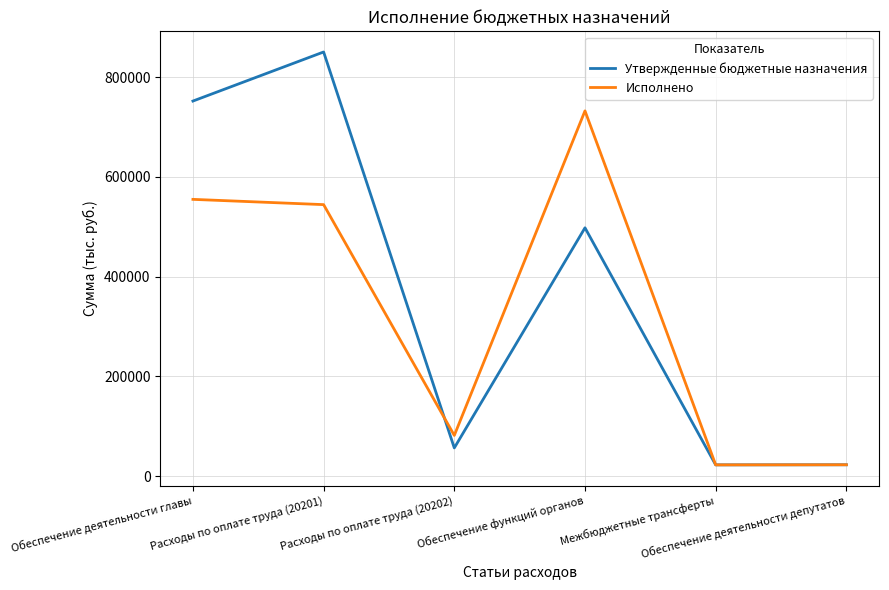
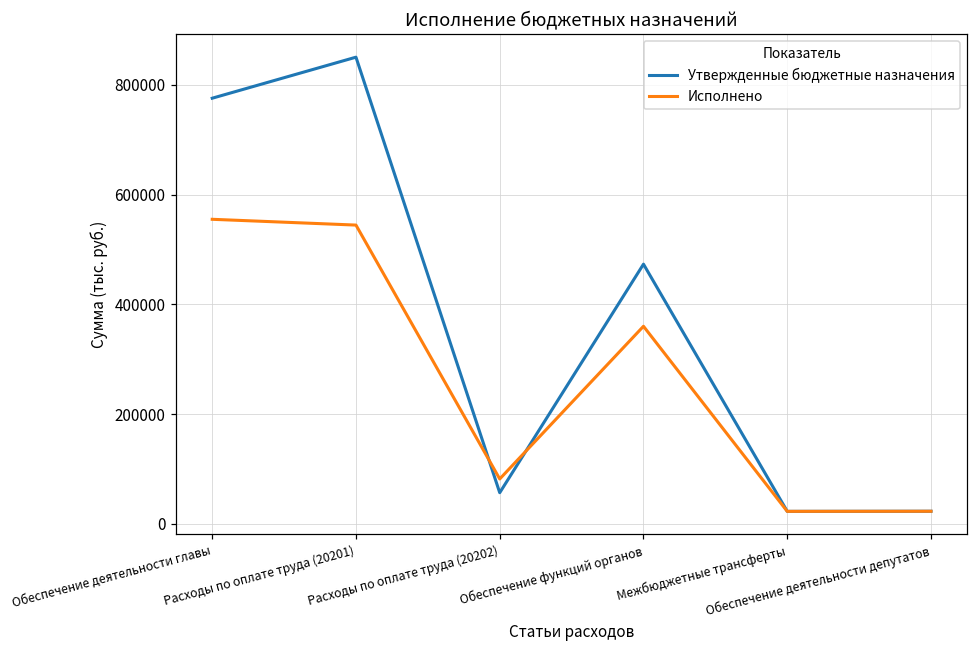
  {
    "Утвержденные бюджетные назначения": {
-     "Обеспечение деятельности главы": 750000,
+     "Обеспечение деятельности главы": 780000,
      "Расходы по оплате труда (20201)": 850000,
      "Расходы по оплате труда (20202)": 60000,
-     "Обеспечение функций органов": 500000
+     "Обеспечение функций органов": 470000
    },
    "Исполнено": {
      "Обеспечение деятельности главы": 550000,
      "Расходы по оплате труда (20201)": 540000,
      "Расходы по оплате труда (20202)": 80000,
-     "Обеспечение функций органов": 730000
+     "Обеспечение функций органов": 360000
    }
  }
